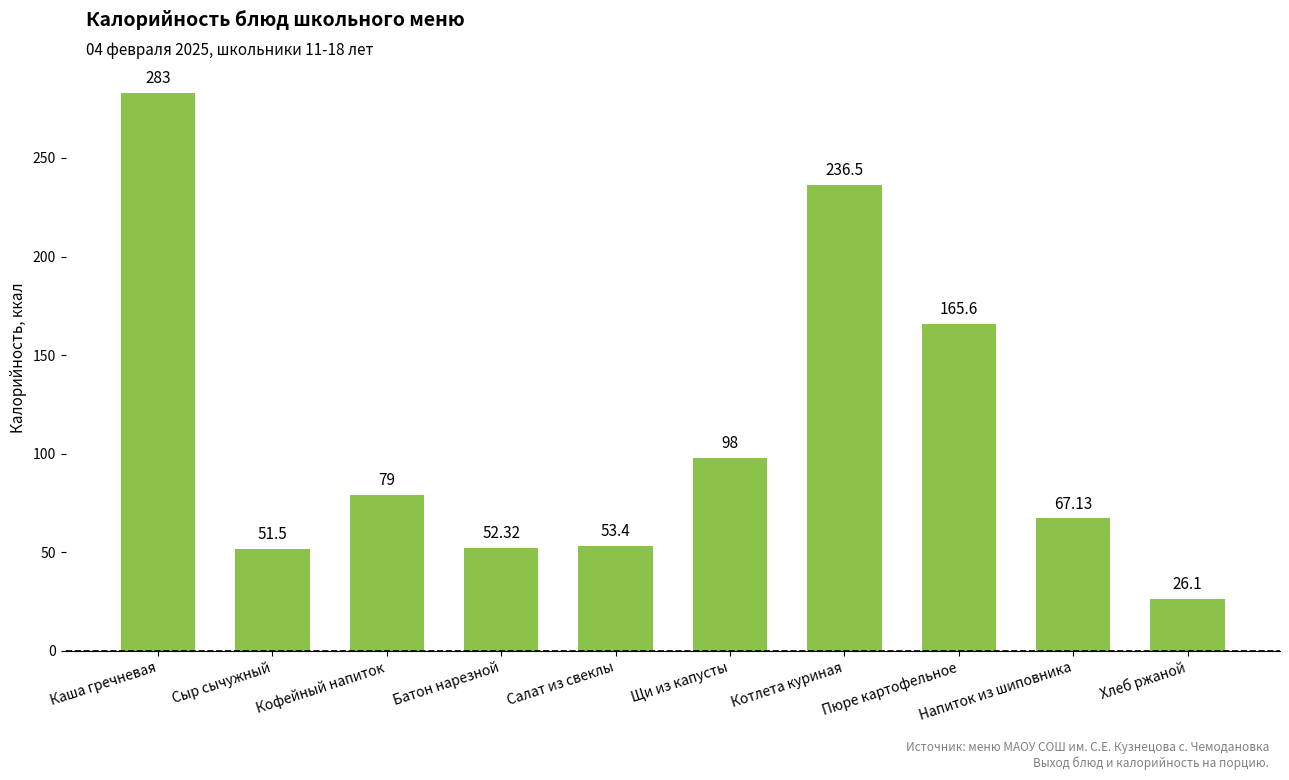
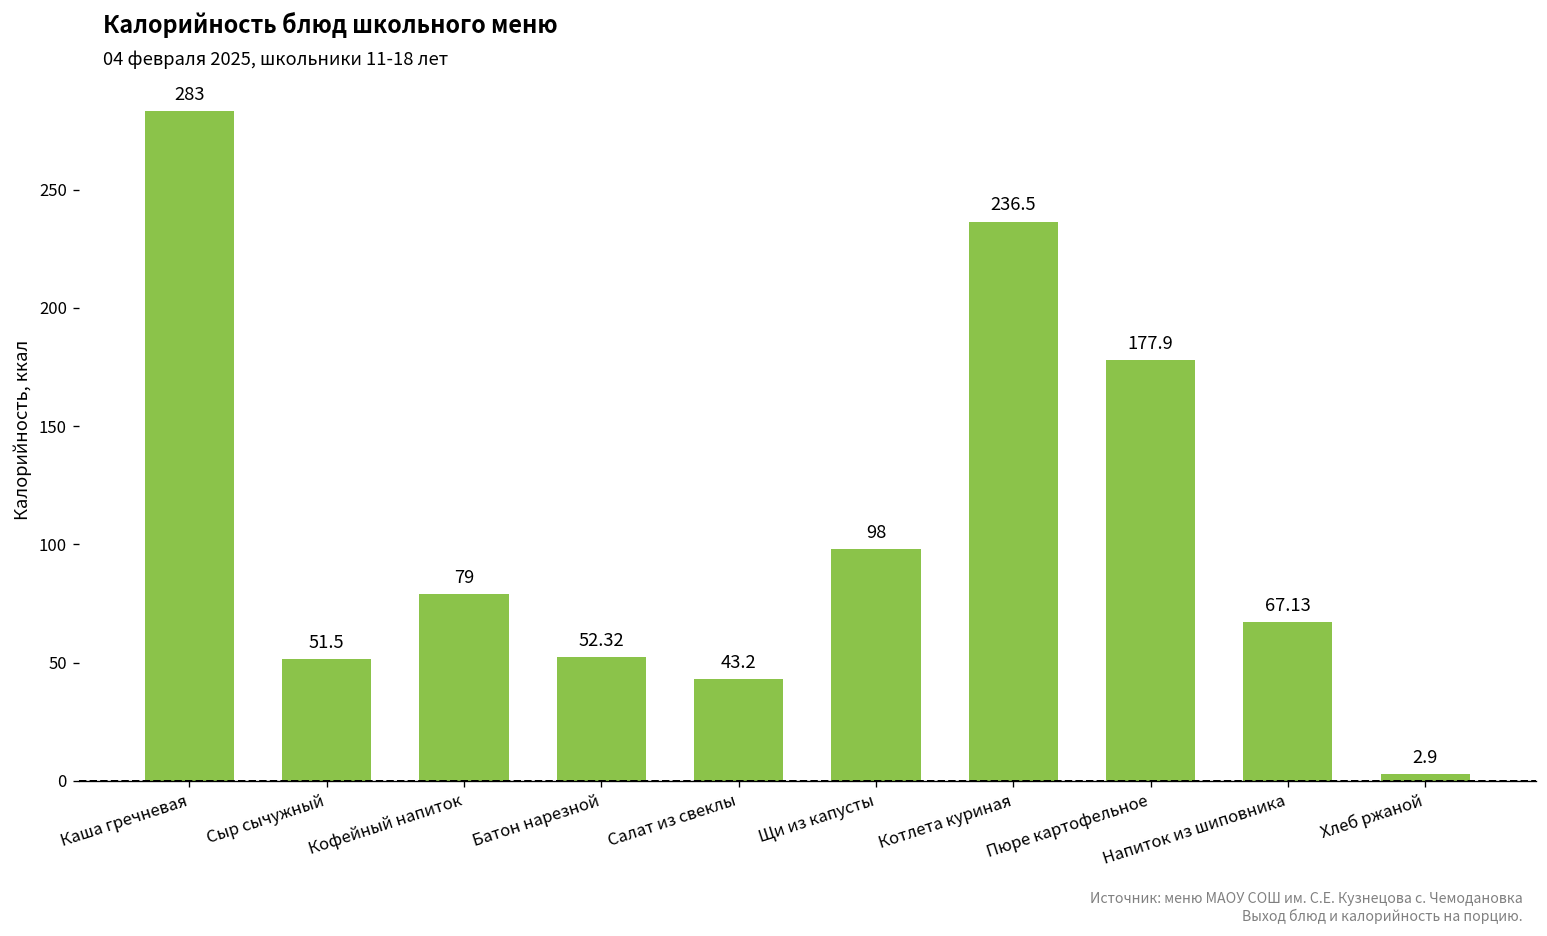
  {
    "Каша гречневая": 283,
    "Сыр сычужный": 51.5,
    "Кофейный напиток": 79,
    "Батон нарезной": 52.32,
-   "Салат из свеклы": 53.4,
+   "Салат из свеклы": 43.2,
    "Щи из капусты": 98,
    "Котлета куриная": 236.5,
-   "Пюре картофельное": 165.6,
+   "Пюре картофельное": 177.9,
    "Напиток из шиповника": 67.13,
-   "Хлеб ржаной": 26.1
+   "Хлеб ржаной": 2.9
  }
